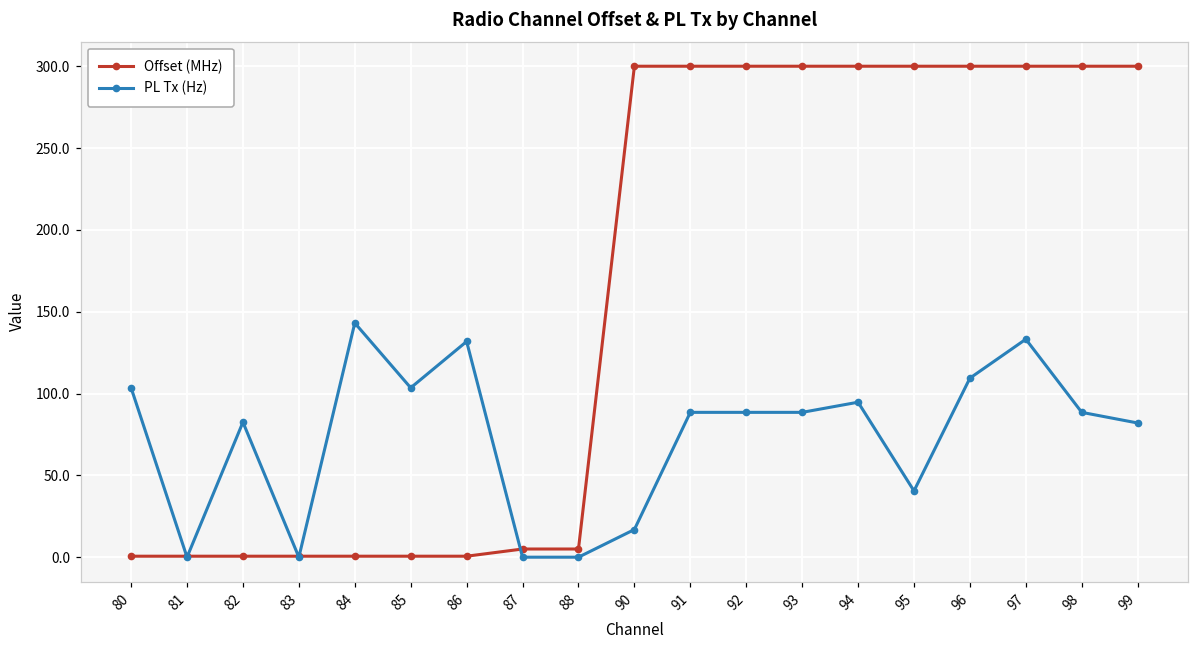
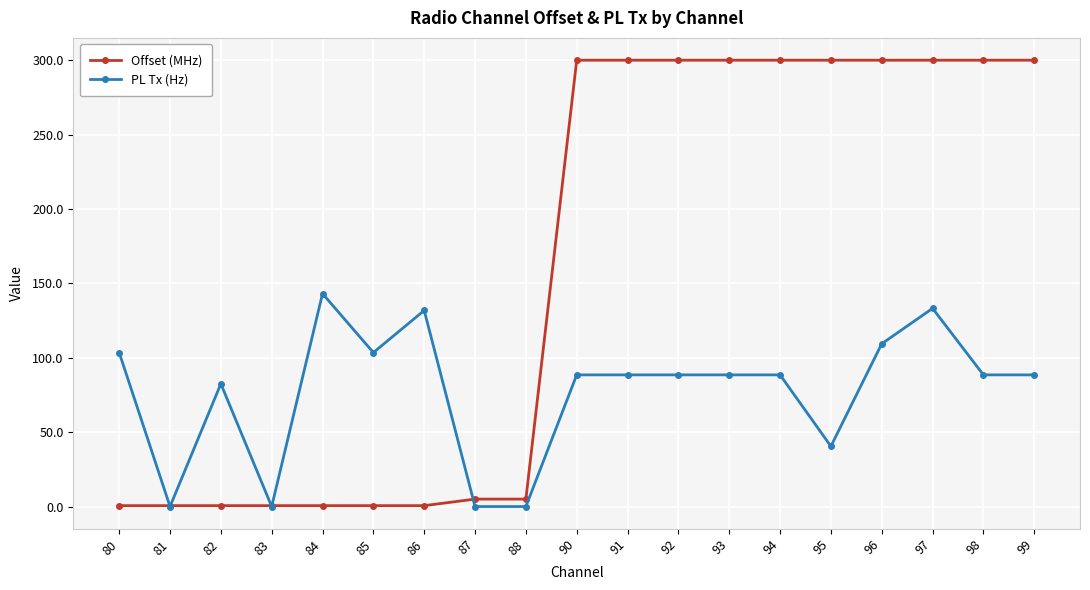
  {
    "Offset (MHz)": {
      "80": 1,
      "82": 1,
      "84": 1,
      "85": 1,
      "86": 1,
      "87": 5,
      "88": 5,
      "90": 300,
      "91": 300,
      "92": 300,
      "93": 300,
      "94": 300,
      "95": 300,
      "96": 300,
      "97": 300,
      "98": 300,
      "99": 300
    },
    "PL Tx (Hz)": {
      "80": 104,
      "82": 83,
      "84": 143,
      "85": 104,
      "86": 132,
      "87": 0,
      "88": 0,
-     "90": 17,
+     "90": 89,
      "91": 89,
      "92": 89,
      "93": 89,
-     "94": 95,
+     "94": 89,
      "95": 41,
      "96": 109,
      "97": 133,
      "98": 89,
-     "99": 82
+     "99": 89
    }
  }
